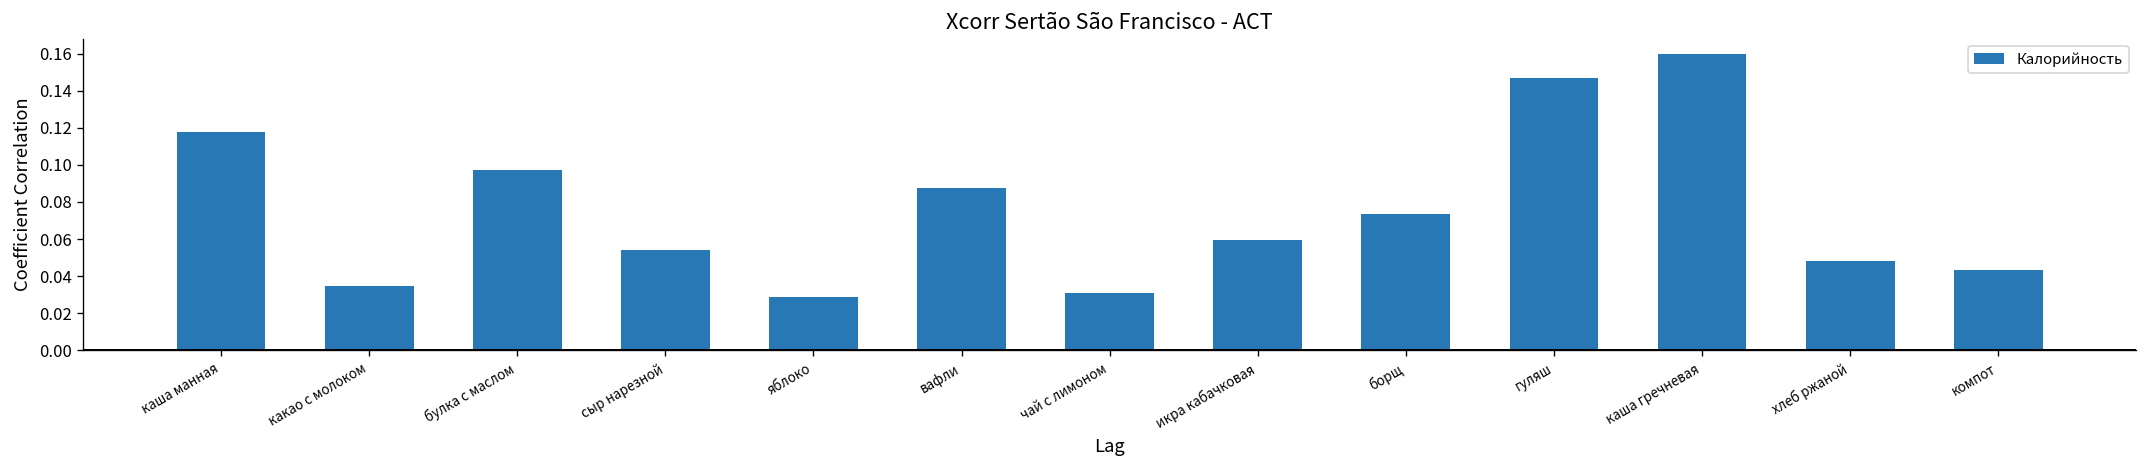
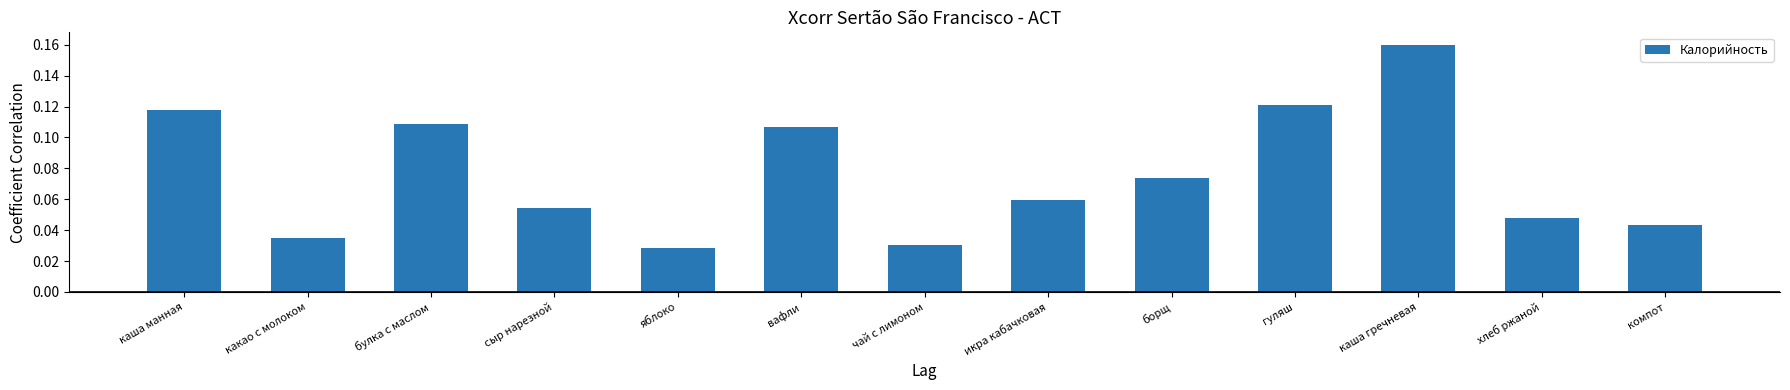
  {
    "каша манная": 0.118,
    "какао с молоком": 0.035,
-   "булка с маслом": 0.097,
+   "булка с маслом": 0.108,
    "сыр нарезной": 0.054,
    "яблоко": 0.029,
-   "вафли": 0.087,
+   "вафли": 0.107,
    "чай с лимоном": 0.031,
    "икра кабачковая": 0.059,
    "борщ": 0.074,
-   "гуляш": 0.147,
+   "гуляш": 0.121,
    "каша гречневая": 0.160,
    "хлеб ржаной": 0.048,
    "компот": 0.043
  }
